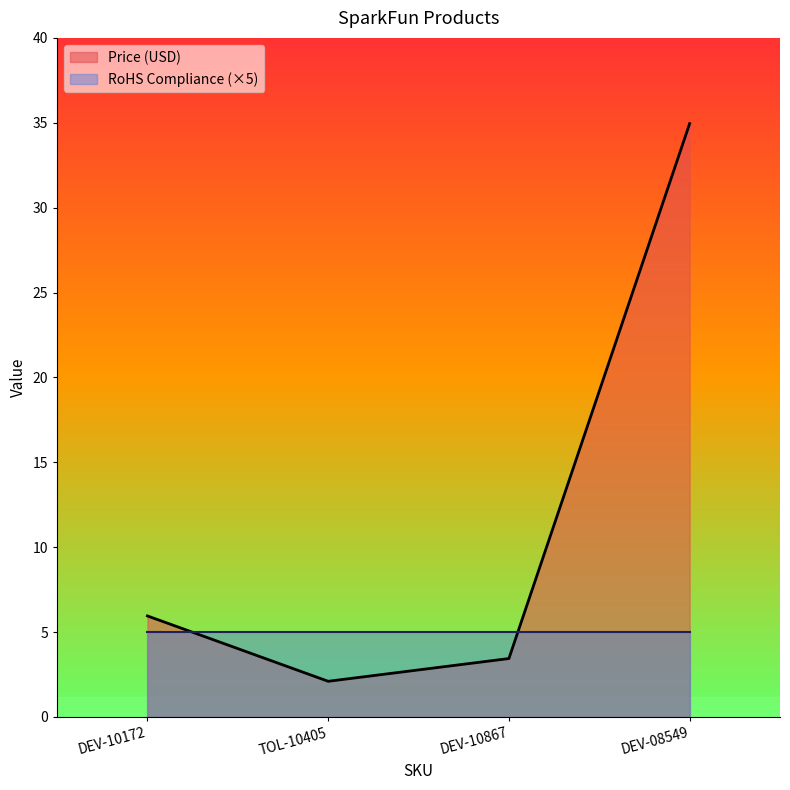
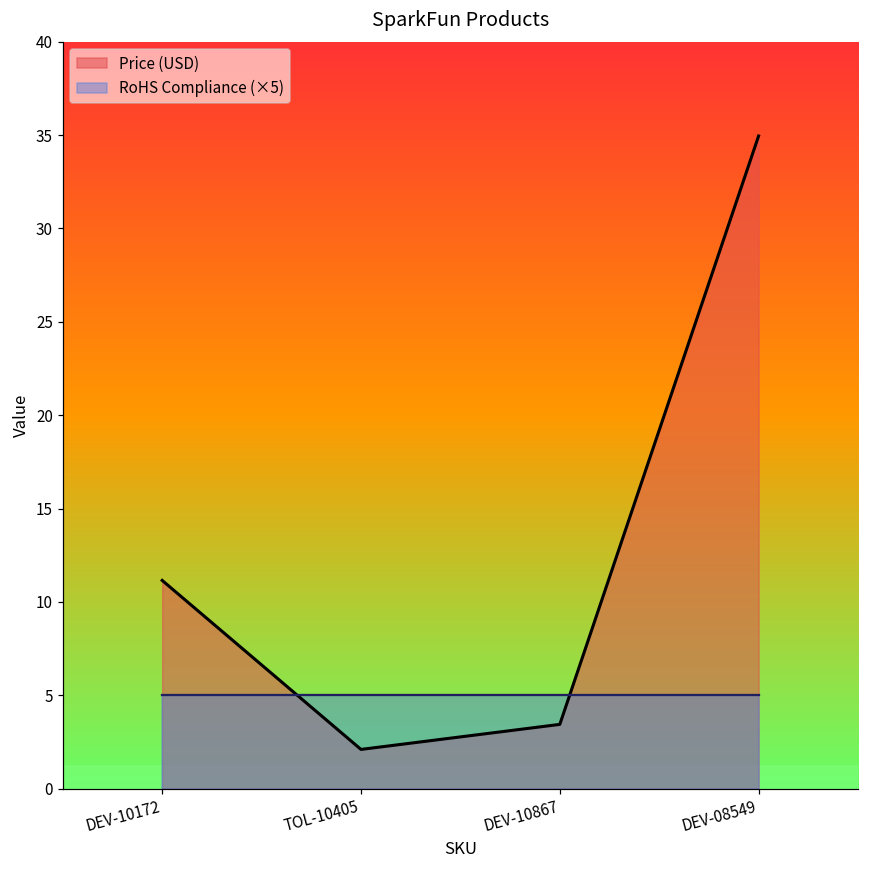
  {
    "Price (USD)": {
-     "DEV-10172": 6.0,
+     "DEV-10172": 11.2,
      "TOL-10405": 2.1,
      "DEV-10867": 3.4,
      "DEV-08549": 35.0
    },
    "RoHS Compliance (×5)": {
      "DEV-10172": 5.0,
      "TOL-10405": 5.0,
      "DEV-10867": 5.0,
      "DEV-08549": 5.0
    }
  }
